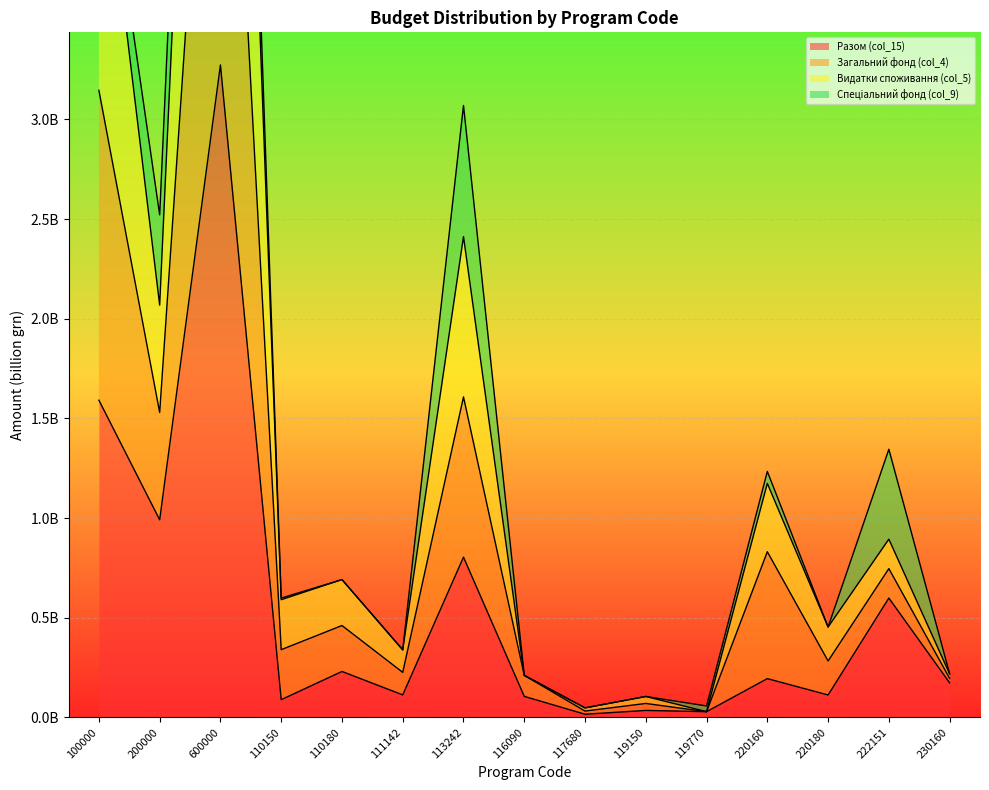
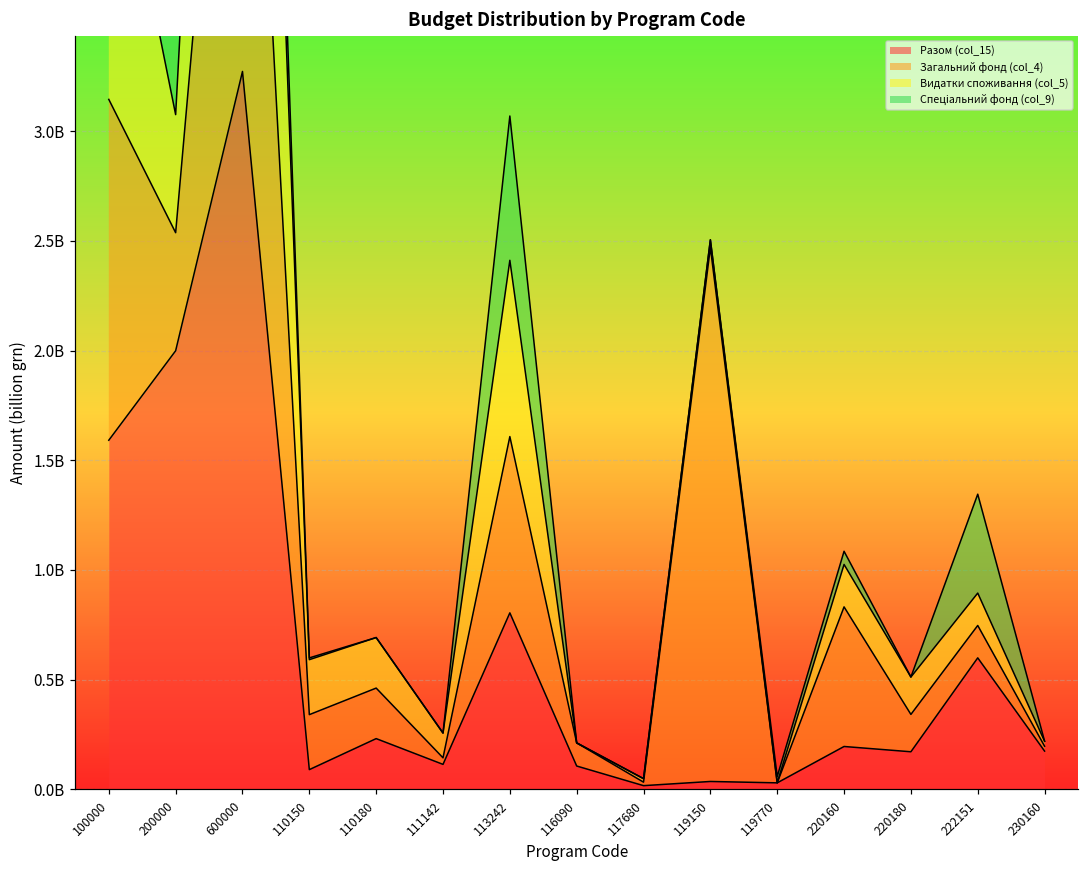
  {
    "Разом (col_15)": {
      "100000": 1590000000,
-     "200000": 990000000,
+     "200000": 2000000000,
      "600000": 3270000000,
      "110150": 90000000,
      "110180": 230000000,
      "111142": 110000000,
      "113242": 800000000,
      "116090": 110000000,
      "117680": 20000000,
      "119150": 40000000,
      "220160": 190000000,
-     "220180": 110000000,
+     "220180": 170000000,
      "222151": 600000000,
      "230160": 170000000
    },
    "Загальний фонд (col_4)": {
      "100000": 1550000000,
      "200000": 540000000,
      "110150": 250000000,
      "110180": 230000000,
-     "111142": 110000000,
+     "111142": 30000000,
      "113242": 800000000,
      "117680": 20000000,
-     "119150": 40000000,
+     "119150": 2440000000,
      "220160": 640000000,
      "220180": 170000000,
      "222151": 150000000,
      "230160": 20000000
    },
    "Видатки споживання (col_5)": {
      "200000": 540000000,
      "113242": 800000000,
-     "220160": 340000000,
+     "220160": 190000000,
      "222151": 150000000
    },
    "Спеціальний фонд (col_9)": {
      "113242": 660000000,
      "119770": 30000000,
      "220160": 60000000,
      "222151": 450000000
    }
  }
